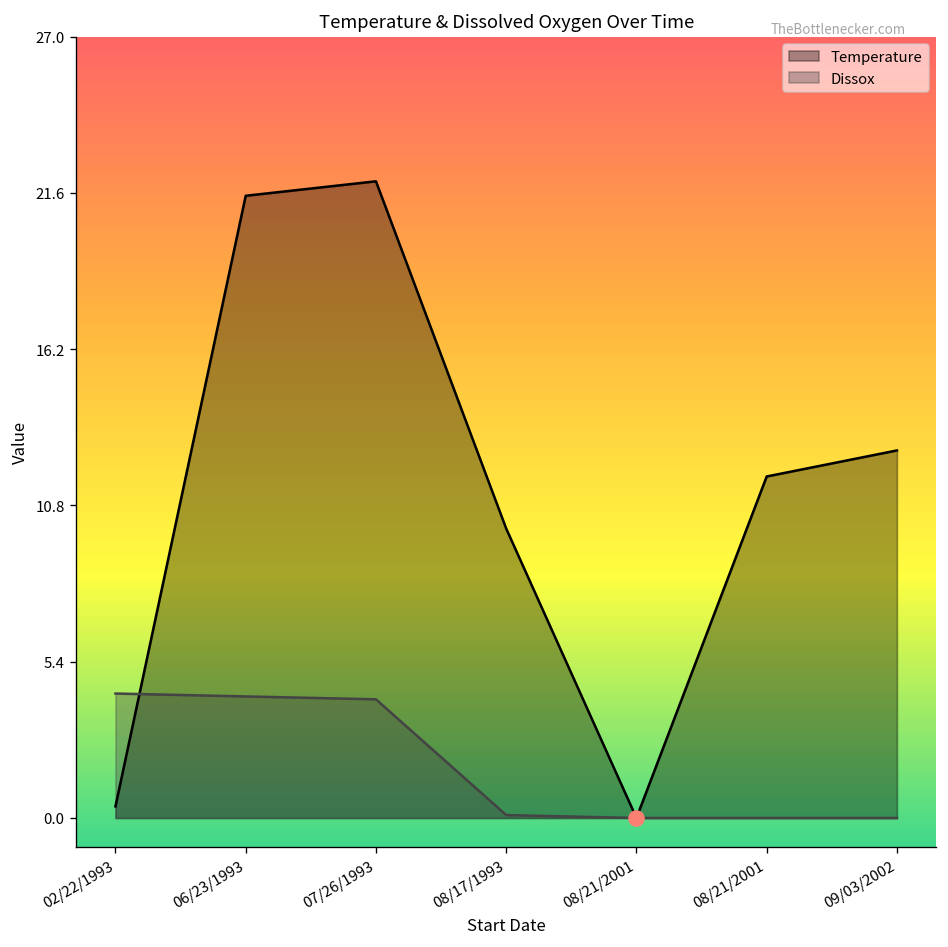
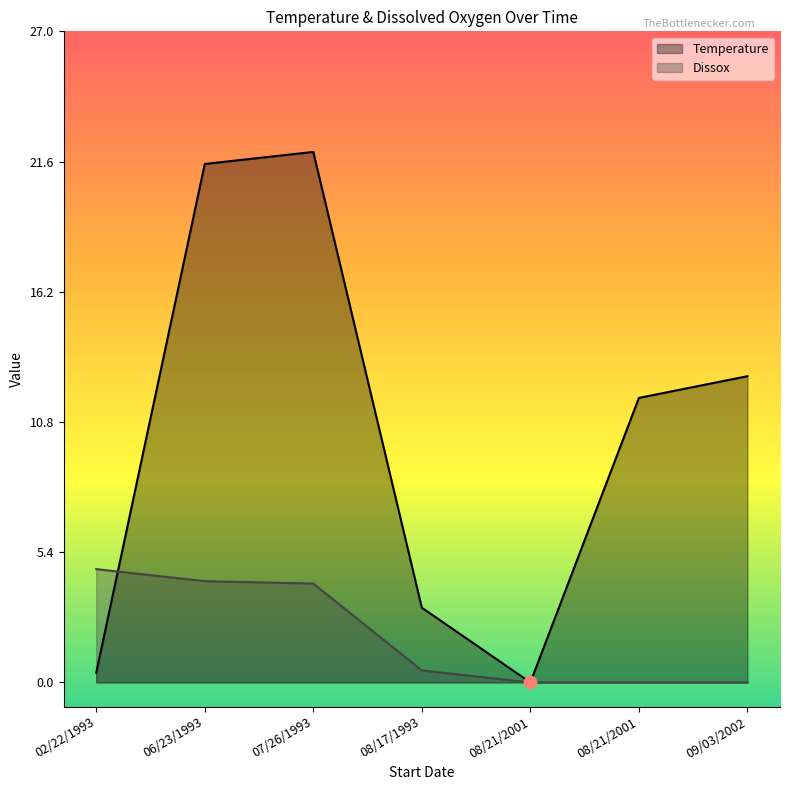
  {
    "Temperature": {
      "02/22/1993": 0.4,
      "06/23/1993": 21.5,
      "07/26/1993": 22.0,
-     "08/17/1993": 10.0,
+     "08/17/1993": 3.1,
      "09/03/2002": 12.7
    },
    "Dissox": {
-     "02/22/1993": 4.3,
+     "02/22/1993": 4.7,
      "06/23/1993": 4.2,
      "07/26/1993": 4.1,
-     "08/17/1993": 0.1,
+     "08/17/1993": 0.5,
      "09/03/2002": 0.0
    }
  }
